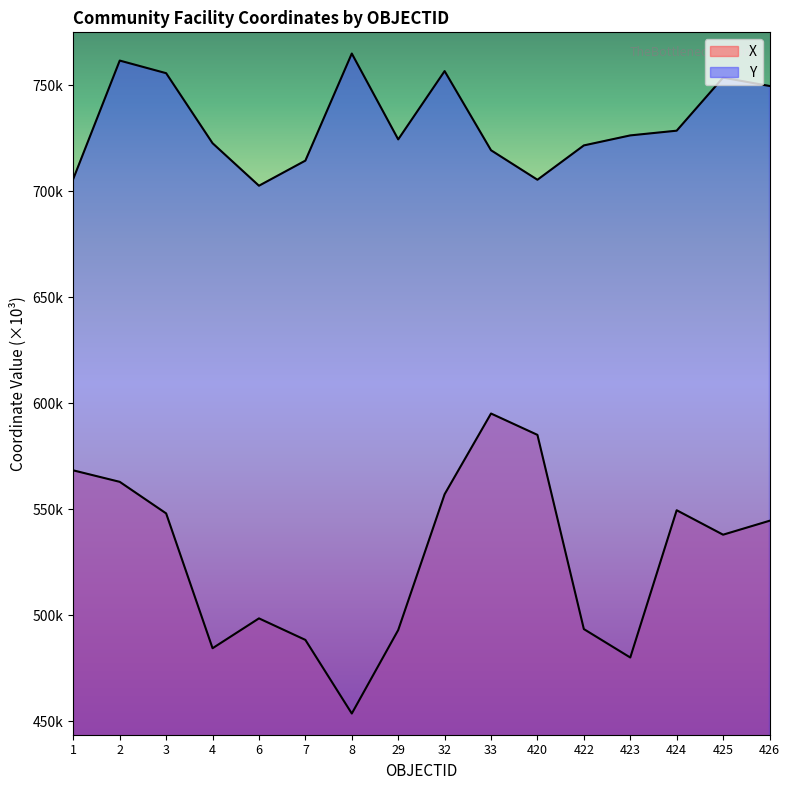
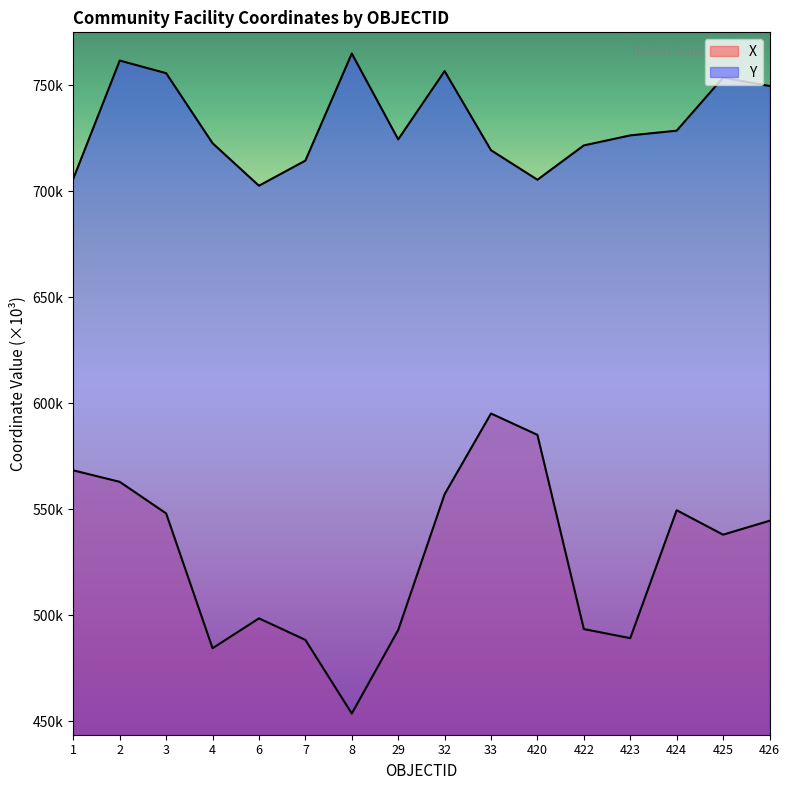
  {
    "X": {
      "1": 568000,
      "2": 563000,
      "3": 548000,
      "4": 484000,
      "6": 498000,
      "7": 488000,
      "8": 454000,
      "29": 493000,
      "32": 557000,
      "33": 595000,
      "420": 585000,
      "422": 493000,
-     "423": 480000,
+     "423": 489000,
      "424": 550000,
      "425": 538000,
      "426": 545000
    },
    "Y": {
      "1": 706000,
      "2": 762000,
      "3": 756000,
      "4": 723000,
      "6": 703000,
      "7": 714000,
      "8": 765000,
      "29": 724000,
      "32": 757000,
      "33": 719000,
      "420": 705000,
      "422": 722000,
      "423": 726000,
      "424": 729000,
      "426": 750000
    }
  }
